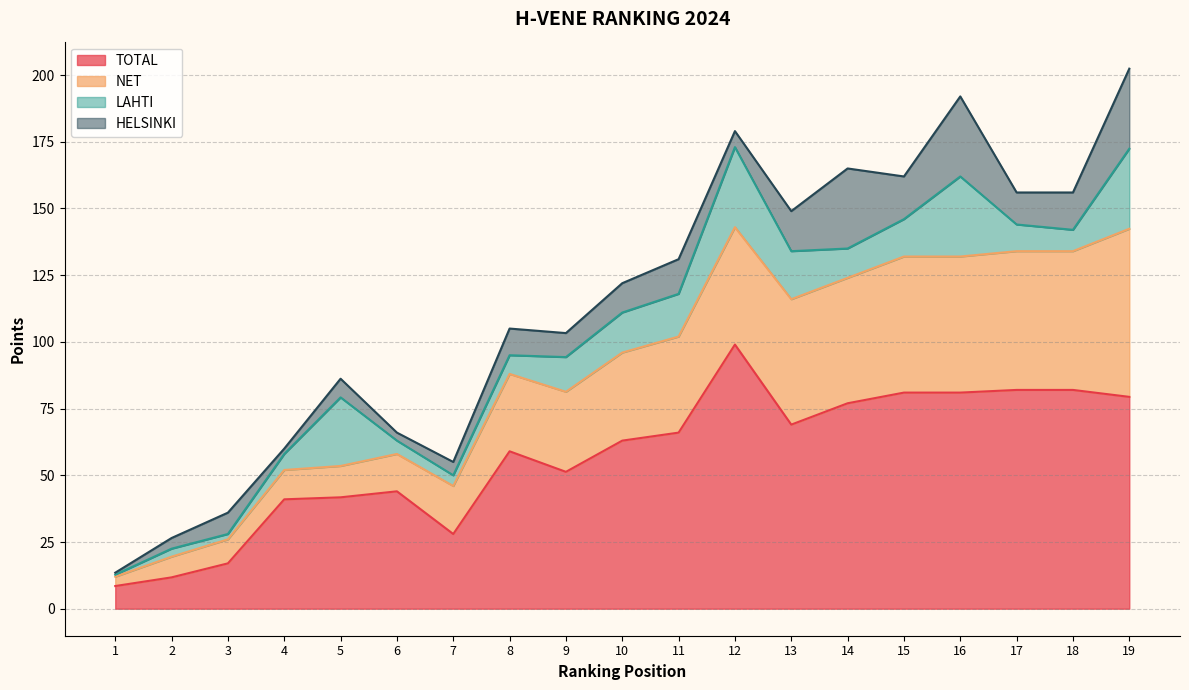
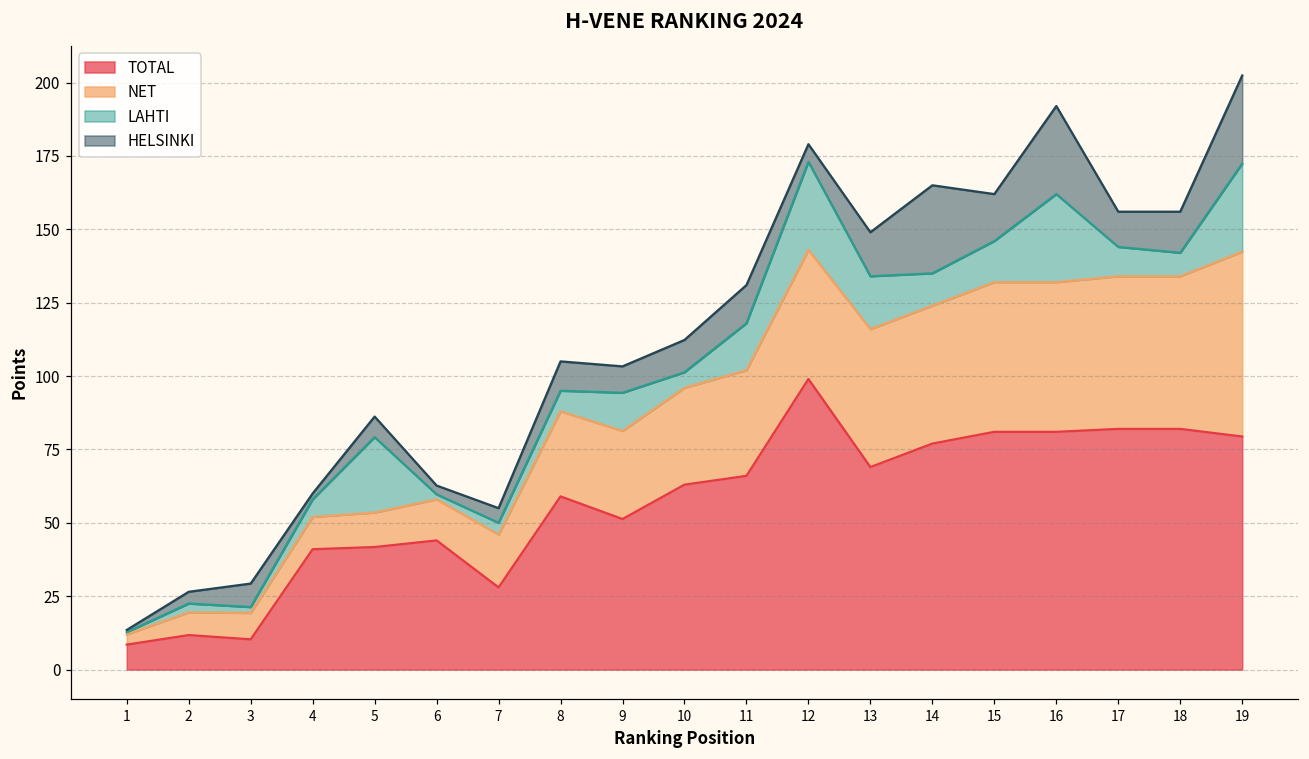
  {
    "TOTAL": {
      "1": 9,
      "2": 12,
-     "3": 17,
+     "3": 10,
      "4": 41,
      "5": 42,
      "6": 44,
      "7": 28,
      "8": 59,
      "9": 51,
      "10": 63,
      "11": 66,
      "12": 99,
      "13": 69,
      "14": 77,
      "15": 81,
      "16": 81,
      "17": 82,
      "18": 82,
      "19": 79
    },
    "NET": {
      "2": 8,
      "3": 9,
      "4": 11,
      "5": 12,
      "6": 14,
      "7": 18,
      "8": 29,
      "9": 30,
      "10": 33,
      "11": 36,
      "12": 44,
      "13": 47,
      "14": 47,
      "15": 51,
      "16": 51,
      "17": 52,
      "18": 52,
      "19": 63
    },
    "LAHTI": {
      "2": 3,
      "3": 2,
      "4": 6,
      "5": 26,
-     "6": 5,
+     "6": 2,
      "7": 4,
      "8": 7,
      "9": 13,
-     "10": 15,
+     "10": 5,
      "11": 16,
      "12": 30,
      "13": 18,
      "14": 11,
      "15": 14,
      "16": 30,
      "17": 10,
      "18": 8,
      "19": 30
    },
    "HELSINKI": {
      "2": 4,
      "3": 8,
      "4": 2,
      "5": 7,
      "6": 3,
      "7": 5,
      "8": 10,
      "9": 9,
      "10": 11,
      "11": 13,
      "12": 6,
      "13": 15,
      "14": 30,
      "15": 16,
      "16": 30,
      "17": 12,
      "18": 14,
      "19": 30
    }
  }
